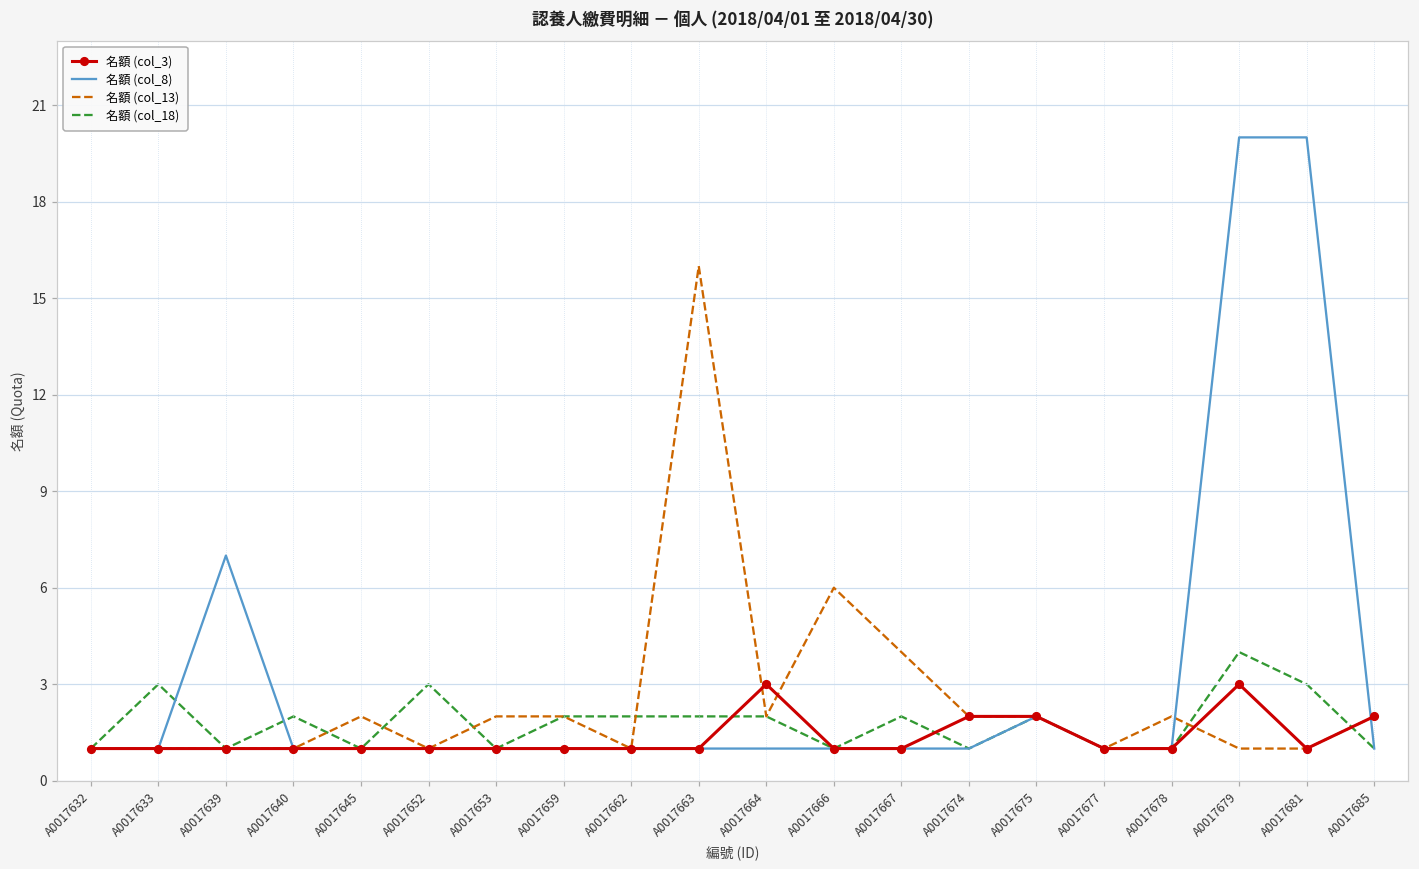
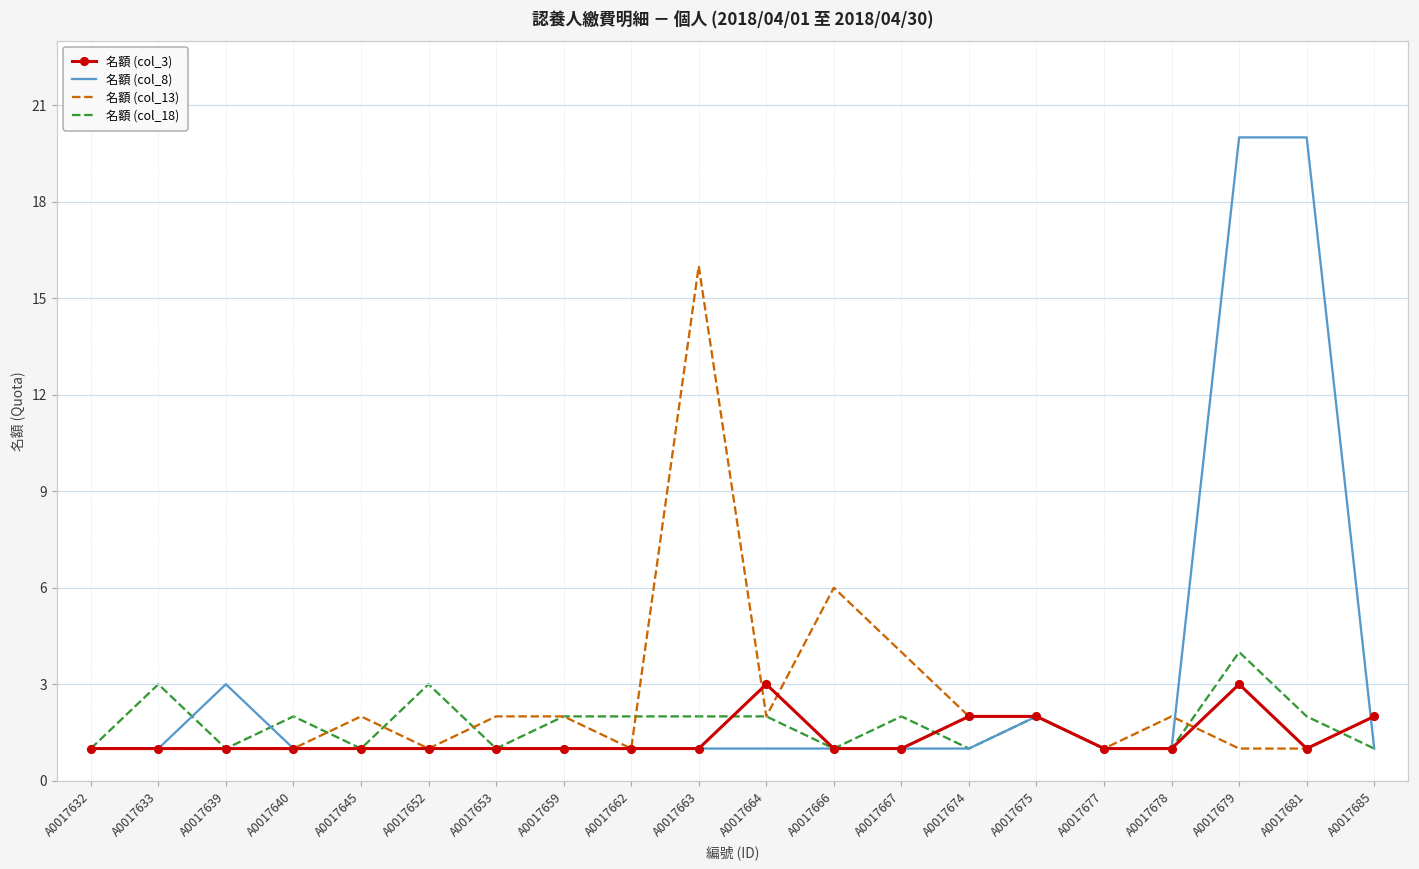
  {
    "名額 (col_3)": {
      "A0017664": 3,
      "A0017679": 3
    },
    "名額 (col_8)": {
-     "A0017639": 7,
+     "A0017639": 3,
      "A0017664": 1,
      "A0017679": 20,
      "A0017681": 20
    },
    "名額 (col_13)": {
      "A0017645": 2,
      "A0017653": 2,
      "A0017663": 16,
      "A0017666": 6,
      "A0017667": 4,
      "A0017678": 2,
      "A0017679": 1
    },
    "名額 (col_18)": {
      "A0017633": 3,
      "A0017640": 2,
      "A0017652": 3,
      "A0017662": 2,
      "A0017663": 2,
      "A0017667": 2,
      "A0017679": 4,
-     "A0017681": 3
+     "A0017681": 2
    }
  }
